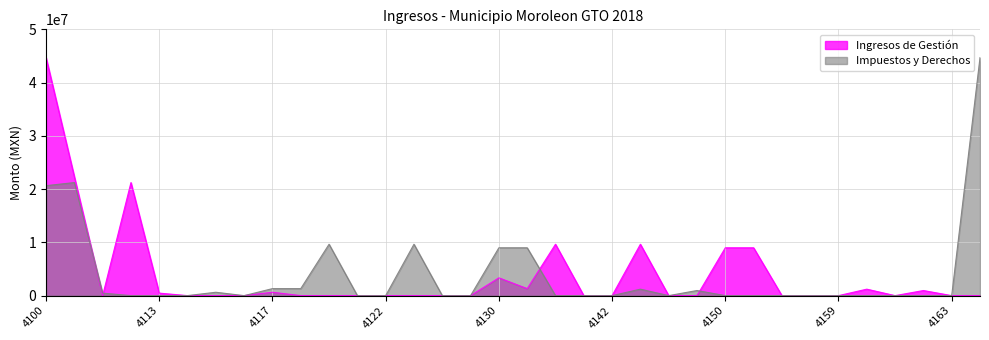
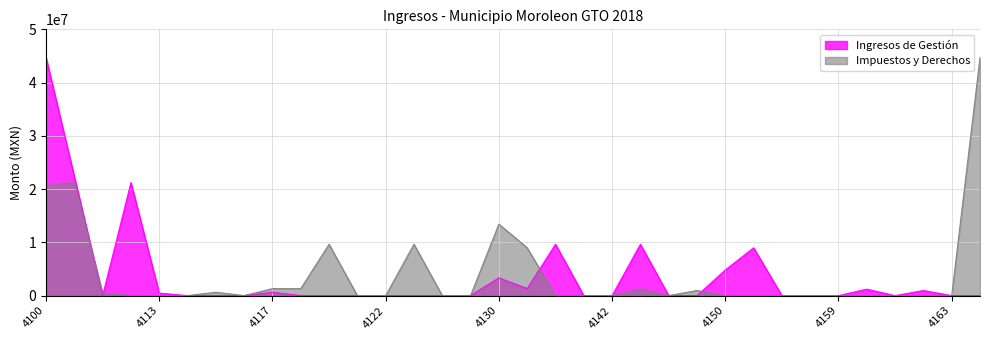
  {
    "Ingresos de Gestión": {
      "4100": 45000000,
      "4117": 1000000,
      "4130": 3000000,
-     "4150": 9000000
+     "4150": 5000000
    },
    "Impuestos y Derechos": {
      "4100": 21000000,
      "4117": 1000000,
-     "4130": 9000000,
+     "4130": 13000000,
      "4150": 0
    }
  }
